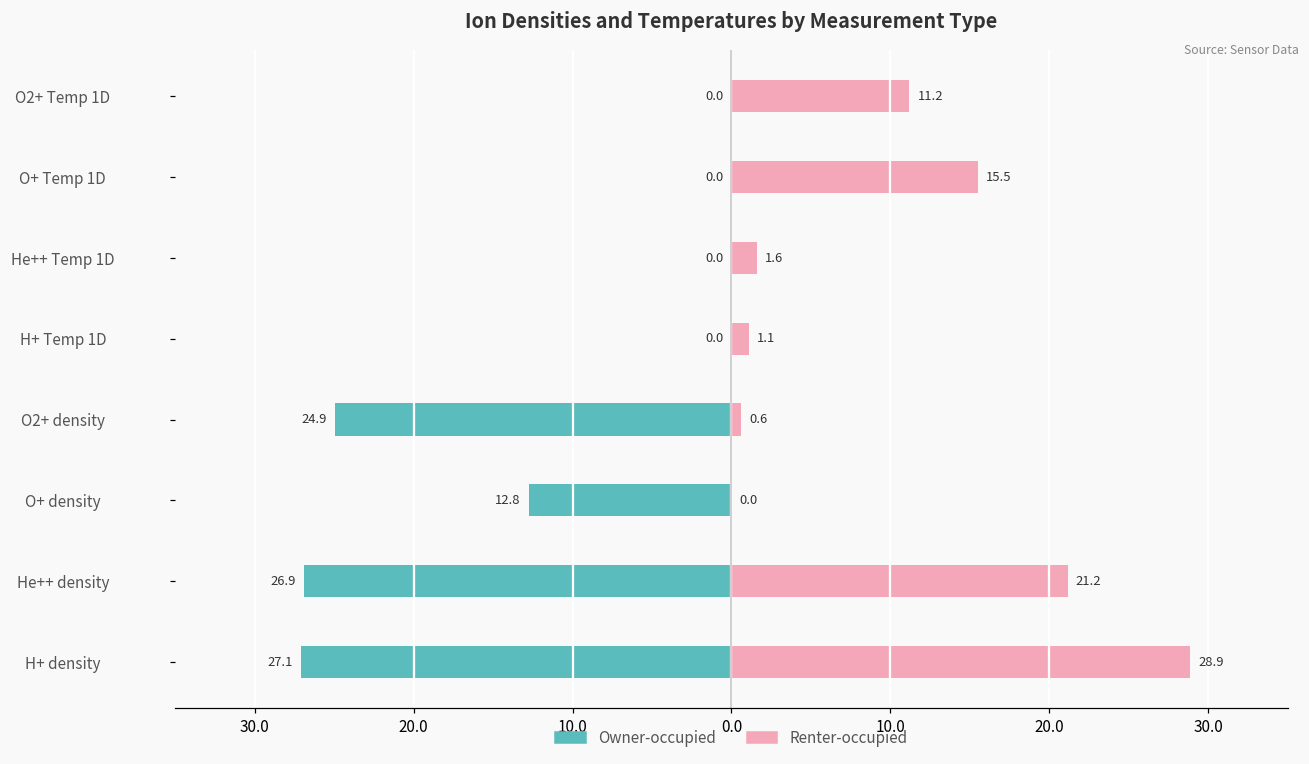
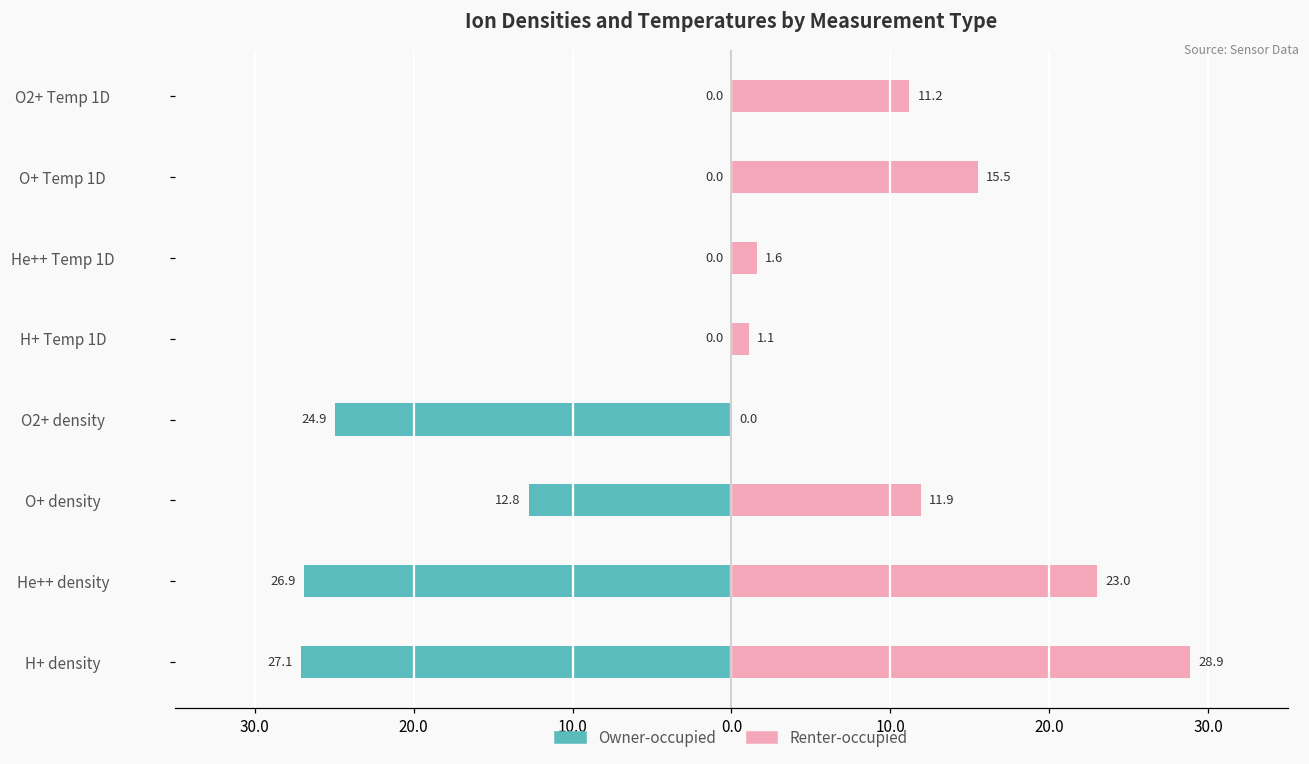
  {
    "Owner-occupied": {
      "O2+ Temp 1D": 0.0,
      "O+ Temp 1D": 0.0,
      "He++ Temp 1D": 0.0,
      "H+ Temp 1D": 0.0
    },
    "Renter-occupied": {
      "O2+ Temp 1D": 11.2,
      "O+ Temp 1D": 15.5,
      "He++ Temp 1D": 1.6,
      "H+ Temp 1D": 1.1,
-     "O2+ density": 0.6,
-     "O+ density": 0.0,
-     "He++ density": 21.2,
+     "O2+ density": 0.0,
+     "O+ density": 11.9,
+     "He++ density": 23.0,
      "H+ density": 28.9
    }
  }
